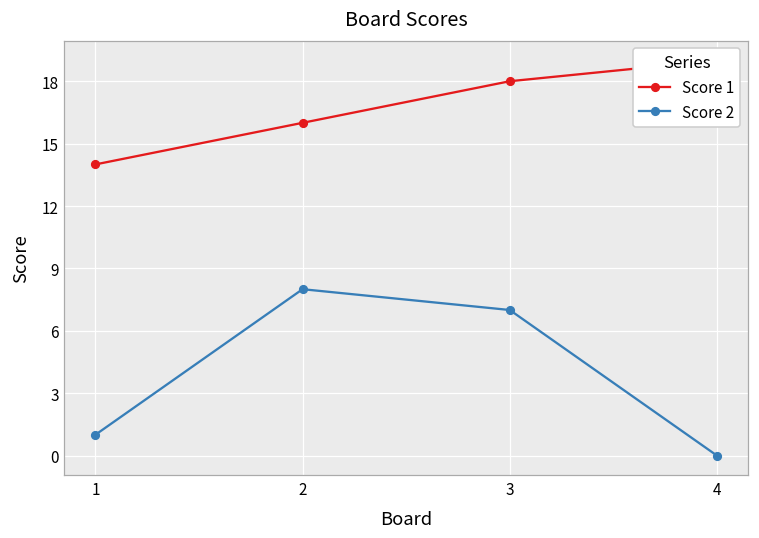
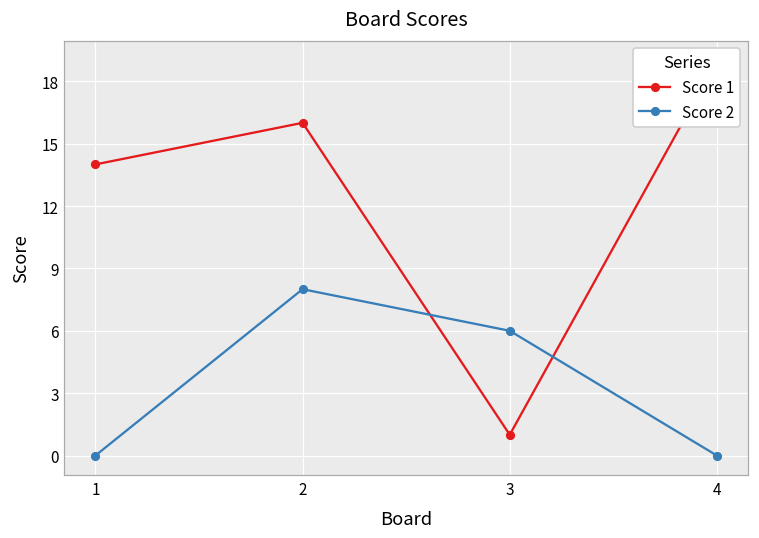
  {
    "Score 1": {
      "1": 14,
      "2": 16,
-     "3": 18
+     "3": 1
    },
    "Score 2": {
-     "1": 1,
+     "1": 0,
      "2": 8,
-     "3": 7,
+     "3": 6,
      "4": 0
    }
  }
